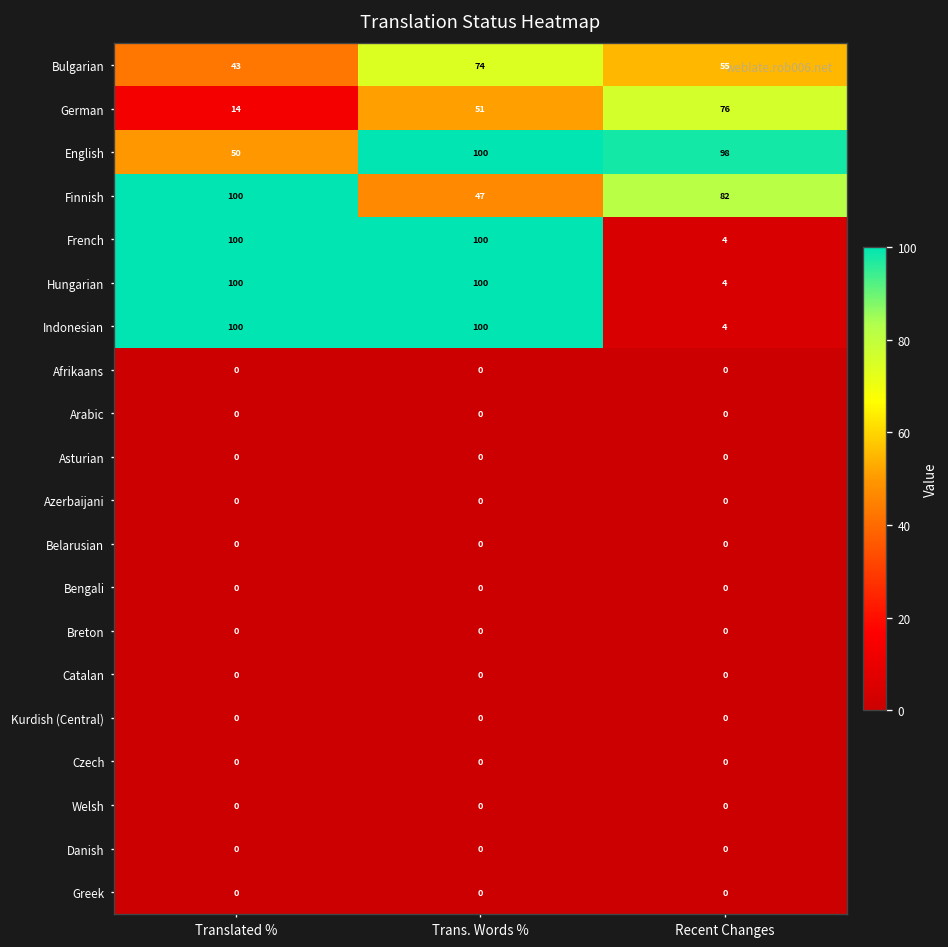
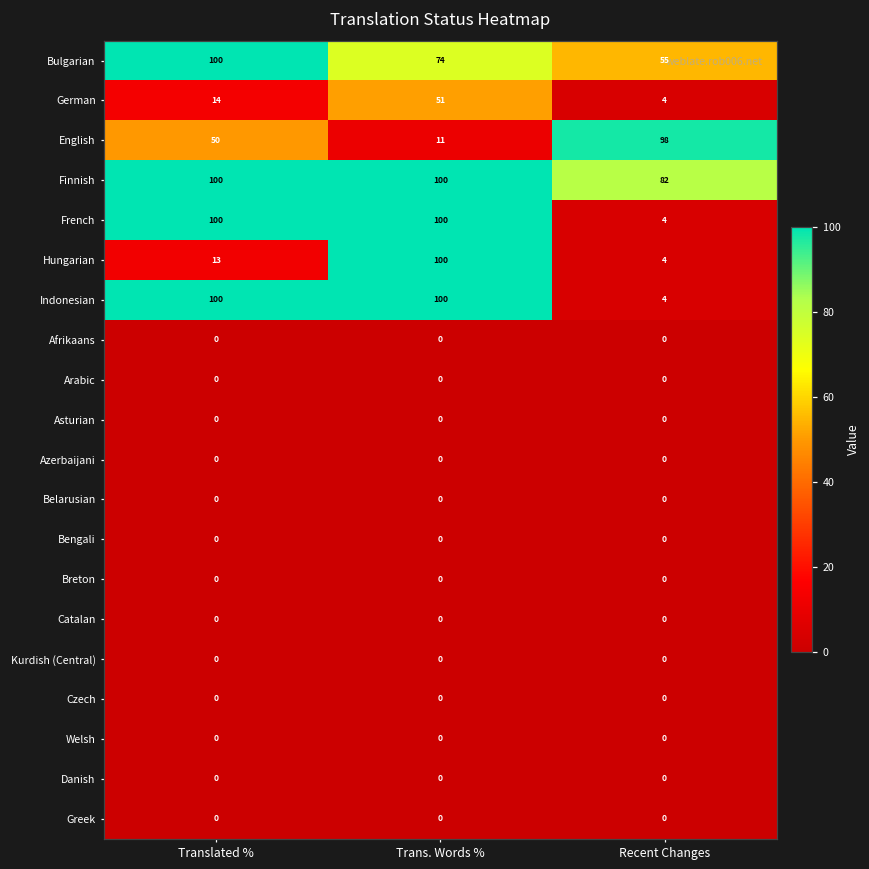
  {
    "Bulgarian": {
-     "Translated %": 43,
+     "Translated %": 100,
      "Trans. Words %": 74
    },
    "German": {
      "Translated %": 14,
      "Trans. Words %": 51,
-     "Recent Changes": 76
+     "Recent Changes": 4
    },
    "English": {
      "Translated %": 50,
-     "Trans. Words %": 100,
+     "Trans. Words %": 11,
      "Recent Changes": 98
    },
    "Finnish": {
      "Translated %": 100,
-     "Trans. Words %": 47,
+     "Trans. Words %": 100,
      "Recent Changes": 82
    },
    "French": {
      "Translated %": 100,
      "Trans. Words %": 100,
      "Recent Changes": 4
    },
    "Hungarian": {
-     "Translated %": 100,
+     "Translated %": 13,
      "Trans. Words %": 100,
      "Recent Changes": 4
    },
    "Indonesian": {
      "Translated %": 100,
      "Trans. Words %": 100,
      "Recent Changes": 4
    },
    "Afrikaans": {
      "Translated %": 0,
      "Trans. Words %": 0,
      "Recent Changes": 0
    },
    "Arabic": {
      "Translated %": 0,
      "Trans. Words %": 0,
      "Recent Changes": 0
    },
    "Asturian": {
      "Translated %": 0,
      "Trans. Words %": 0,
      "Recent Changes": 0
    },
    "Azerbaijani": {
      "Translated %": 0,
      "Trans. Words %": 0,
      "Recent Changes": 0
    },
    "Belarusian": {
      "Translated %": 0,
      "Trans. Words %": 0,
      "Recent Changes": 0
    },
    "Bengali": {
      "Translated %": 0,
      "Trans. Words %": 0,
      "Recent Changes": 0
    },
    "Breton": {
      "Translated %": 0,
      "Trans. Words %": 0,
      "Recent Changes": 0
    },
    "Catalan": {
      "Translated %": 0,
      "Trans. Words %": 0,
      "Recent Changes": 0
    },
    "Kurdish (Central)": {
      "Translated %": 0,
      "Trans. Words %": 0,
      "Recent Changes": 0
    },
    "Czech": {
      "Translated %": 0,
      "Trans. Words %": 0,
      "Recent Changes": 0
    },
    "Welsh": {
      "Translated %": 0,
      "Trans. Words %": 0,
      "Recent Changes": 0
    },
    "Danish": {
      "Translated %": 0,
      "Trans. Words %": 0,
      "Recent Changes": 0
    },
    "Greek": {
      "Translated %": 0,
      "Trans. Words %": 0,
      "Recent Changes": 0
    }
  }
